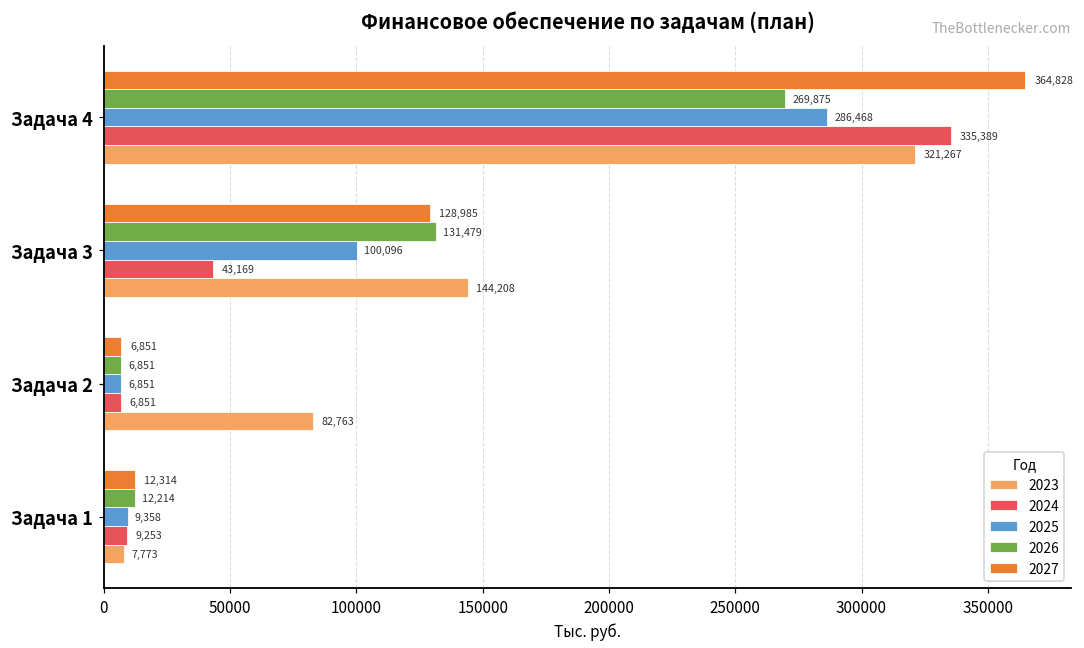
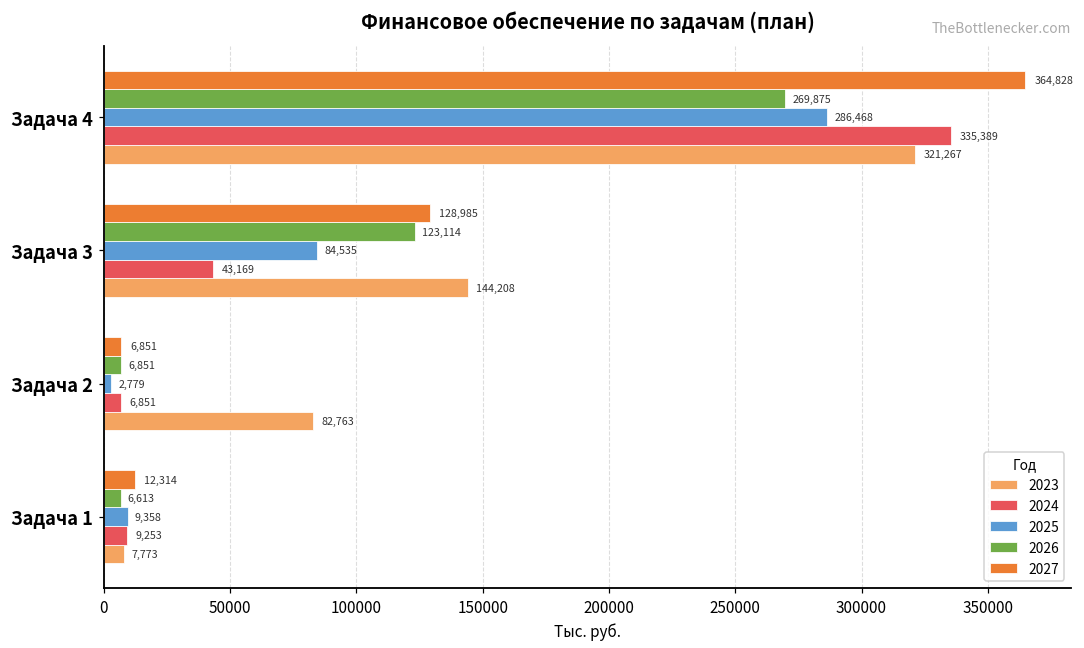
  {
    "2023": {
      "Задача 4": "321,267",
      "Задача 3": "144,208",
      "Задача 2": "82,763",
      "Задача 1": "7,773"
    },
    "2025": {
      "Задача 4": "286,468",
-     "Задача 3": "100,096",
-     "Задача 2": "6,851",
+     "Задача 3": "84,535",
+     "Задача 2": "2,779",
      "Задача 1": "9,358"
    },
    "2026": {
      "Задача 4": "269,875",
-     "Задача 3": "131,479",
+     "Задача 3": "123,114",
      "Задача 2": "6,851",
-     "Задача 1": "12,214"
+     "Задача 1": "6,613"
    }
  }
